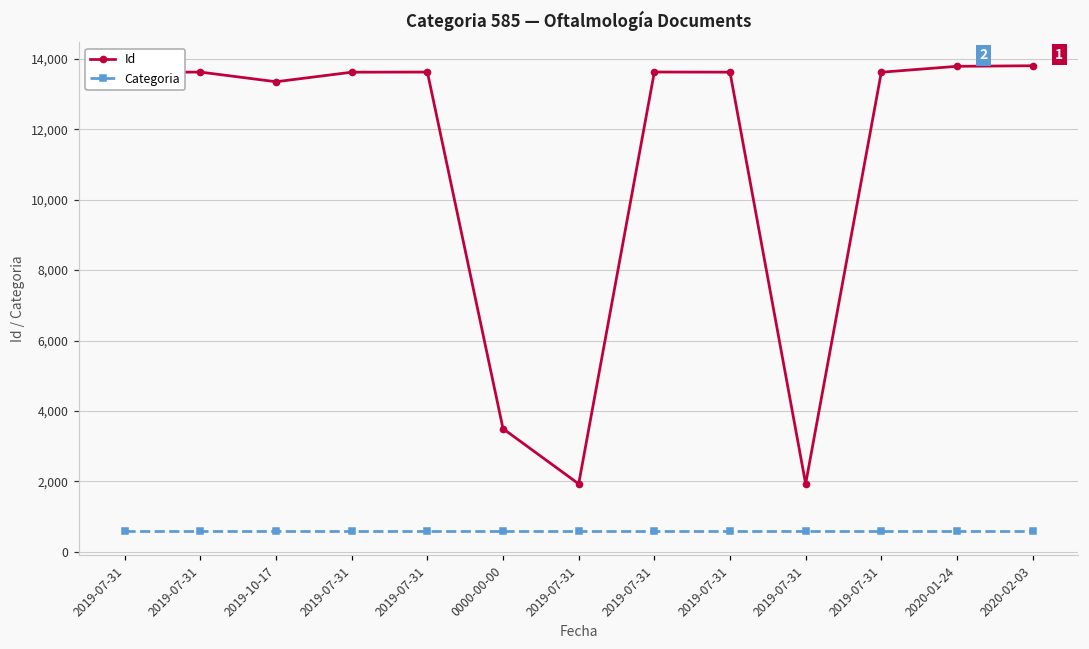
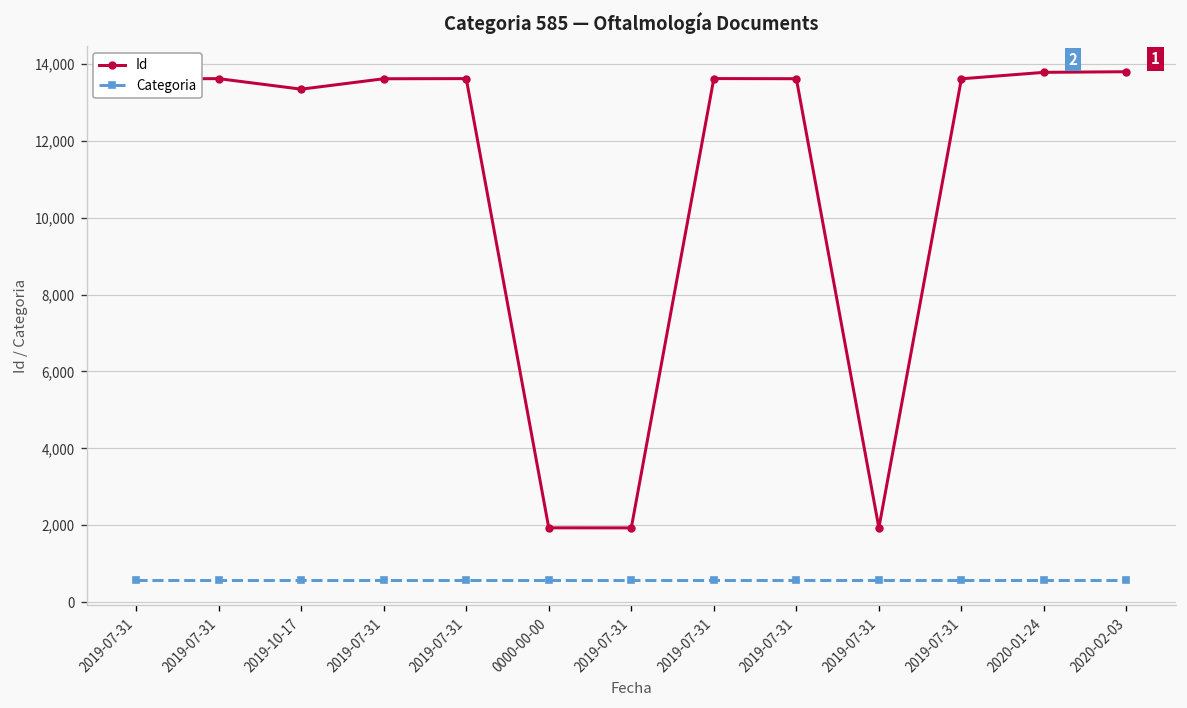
  {
    "Id": {
      "2019-10-17": "13,300",
-     "0000-00-00": "3,500"
+     "0000-00-00": "1,900"
    },
    "Categoria": {
      "2019-10-17": "600",
      "0000-00-00": "600",
      "2020-01-24": "600",
      "2020-02-03": "600"
    }
  }
